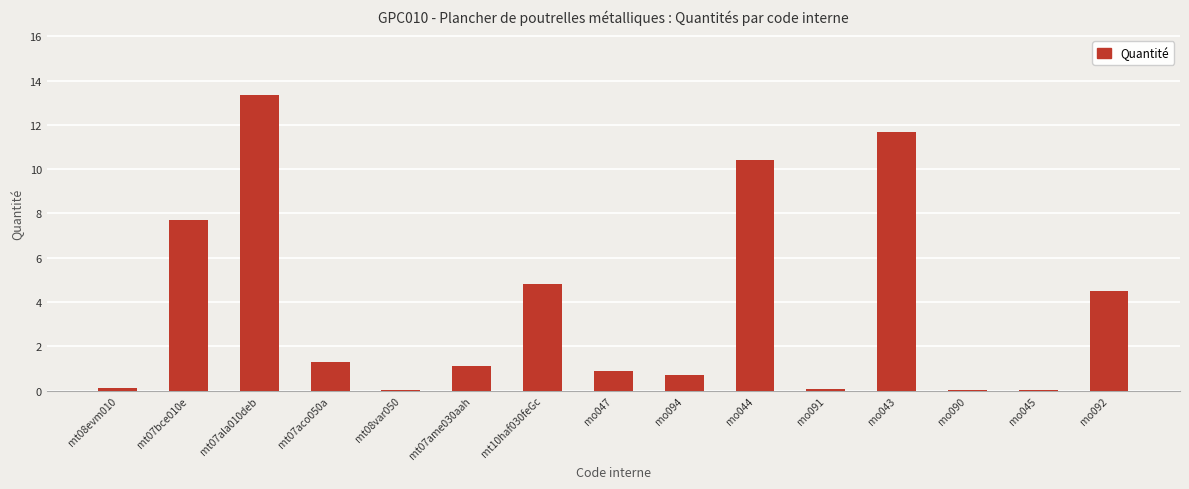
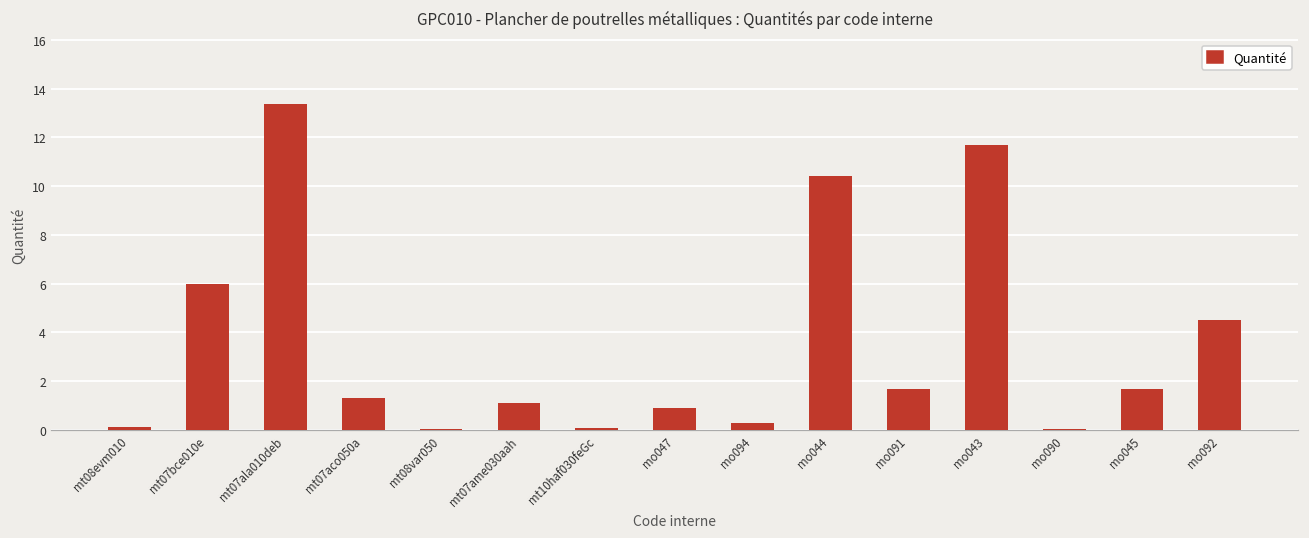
  {
-   "mt07bce010e": 7.7,
+   "mt07bce010e": 6.0,
    "mt07ala010deb": 13.4,
    "mt07aco050a": 1.3,
    "mt07ame030aah": 1.1,
-   "mt10haf030feGc": 4.8,
+   "mt10haf030feGc": 0.1,
    "mo047": 0.9,
-   "mo094": 0.7,
+   "mo094": 0.3,
    "mo044": 10.4,
-   "mo091": 0.1,
+   "mo091": 1.7,
    "mo043": 11.7,
-   "mo045": 0.0,
+   "mo045": 1.7,
    "mo092": 4.5
  }
